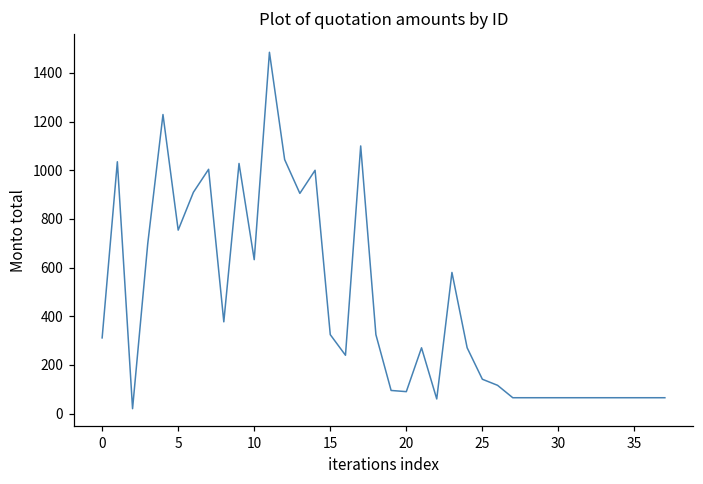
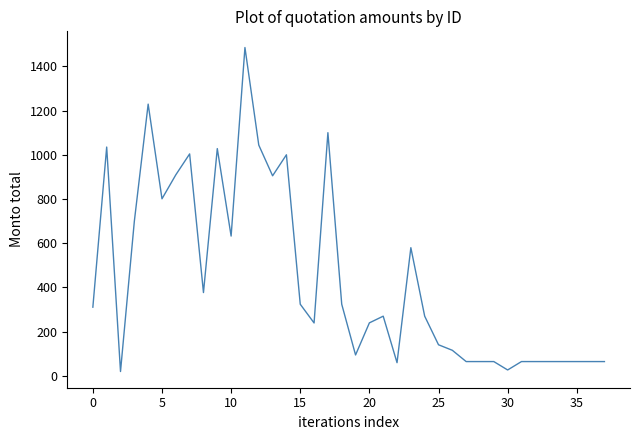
  {
    "0": 310,
-   "5": 750,
+   "5": 800,
    "10": 630,
    "15": 320,
-   "20": 90,
+   "20": 240,
    "25": 140,
-   "30": 70,
+   "30": 30,
    "35": 70
  }
